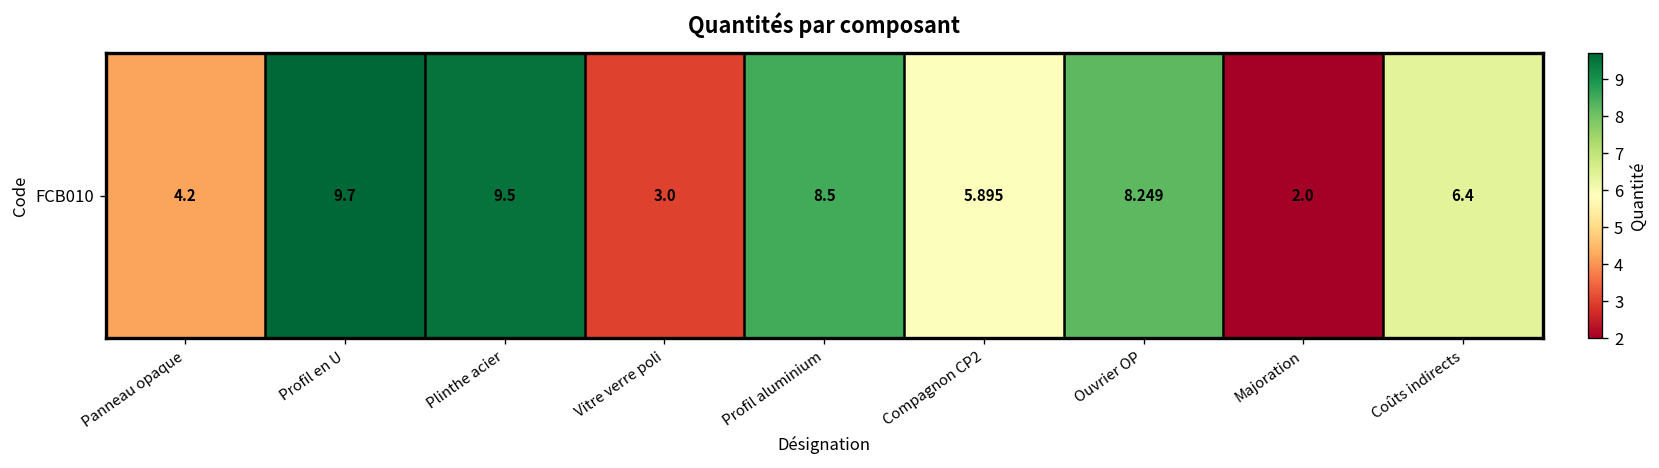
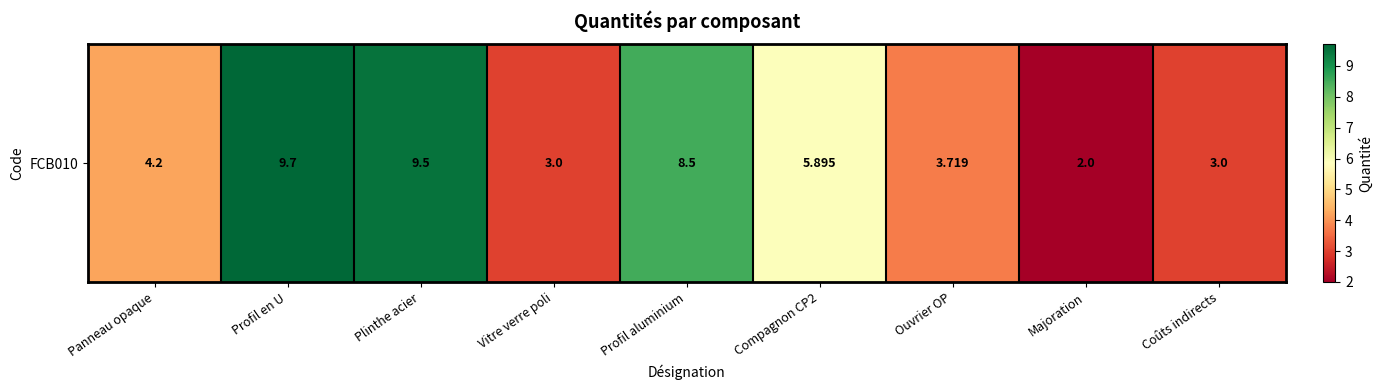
  {
    "FCB010": {
      "Panneau opaque": 4.2,
      "Profil en U": 9.7,
      "Plinthe acier": 9.5,
      "Vitre verre poli": 3.0,
      "Profil aluminium": 8.5,
      "Compagnon CP2": 5.895,
-     "Ouvrier OP": 8.249,
+     "Ouvrier OP": 3.719,
      "Majoration": 2.0,
-     "Coûts indirects": 6.4
+     "Coûts indirects": 3.0
    }
  }
